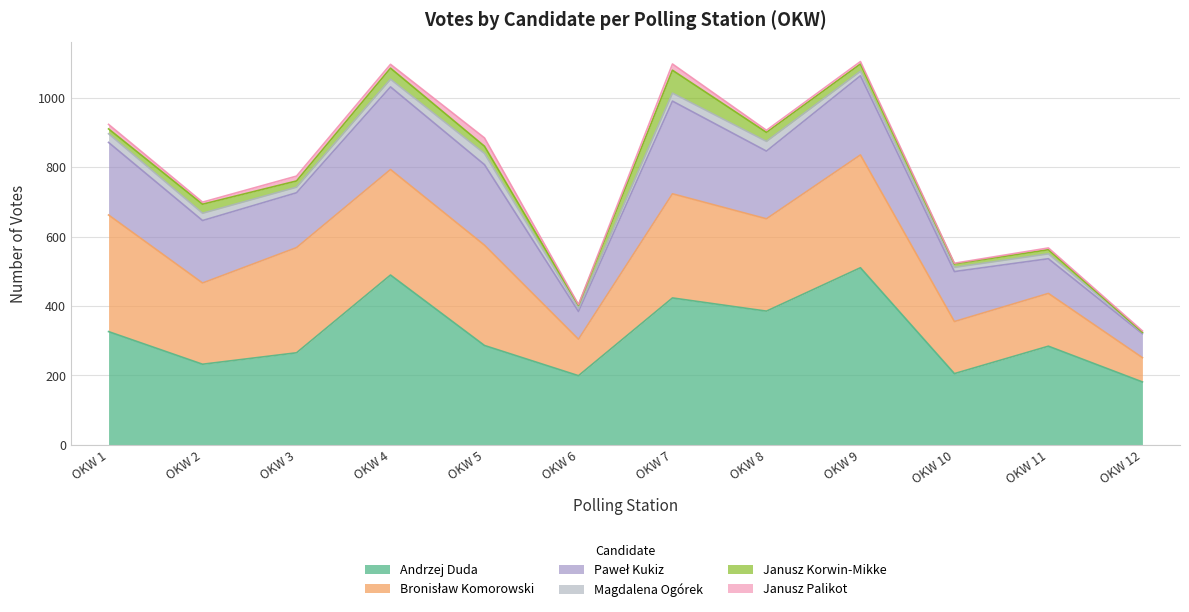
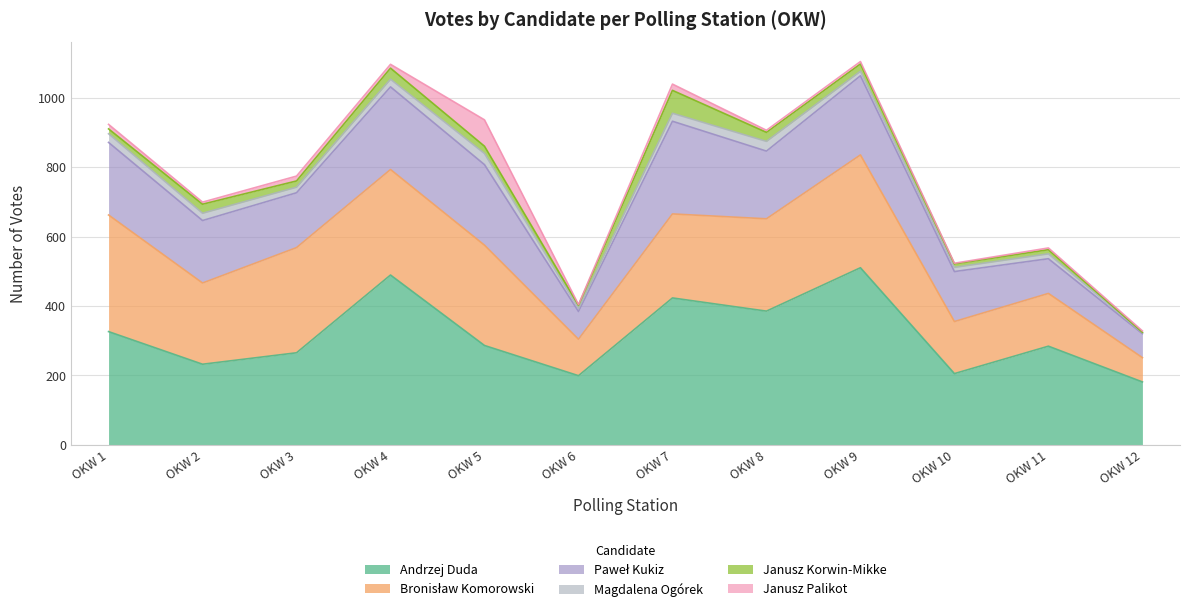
  {
    "Andrzej Duda": {
      "OKW 1": 330,
      "OKW 2": 230,
      "OKW 3": 270,
      "OKW 4": 490,
      "OKW 5": 290,
      "OKW 6": 200,
      "OKW 7": 420,
      "OKW 8": 390,
      "OKW 9": 510,
      "OKW 10": 210,
      "OKW 11": 280,
      "OKW 12": 180
    },
    "Bronisław Komorowski": {
      "OKW 1": 340,
      "OKW 2": 230,
      "OKW 3": 300,
      "OKW 4": 300,
      "OKW 5": 290,
      "OKW 6": 110,
-     "OKW 7": 300,
+     "OKW 7": 240,
      "OKW 8": 270,
      "OKW 9": 330,
      "OKW 10": 150,
      "OKW 11": 150,
      "OKW 12": 70
    },
    "Janusz Korwin-Mikke": {
      "OKW 1": 10,
      "OKW 3": 20,
      "OKW 4": 30,
      "OKW 5": 20,
      "OKW 7": 70
    },
    "Janusz Palikot": {
      "OKW 1": 10,
      "OKW 3": 10,
      "OKW 4": 10,
-     "OKW 5": 20,
+     "OKW 5": 80,
      "OKW 7": 20
    }
  }
